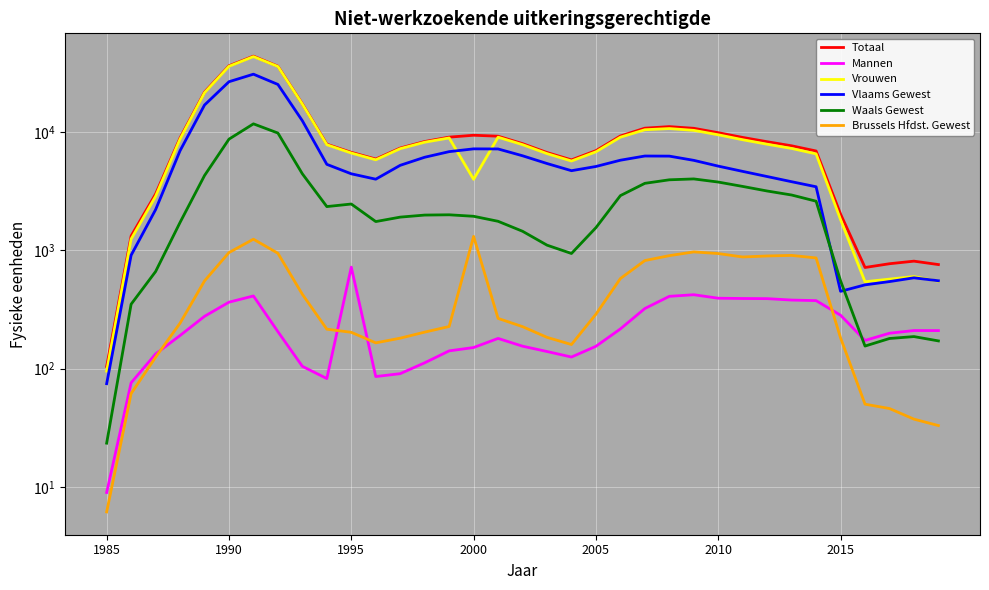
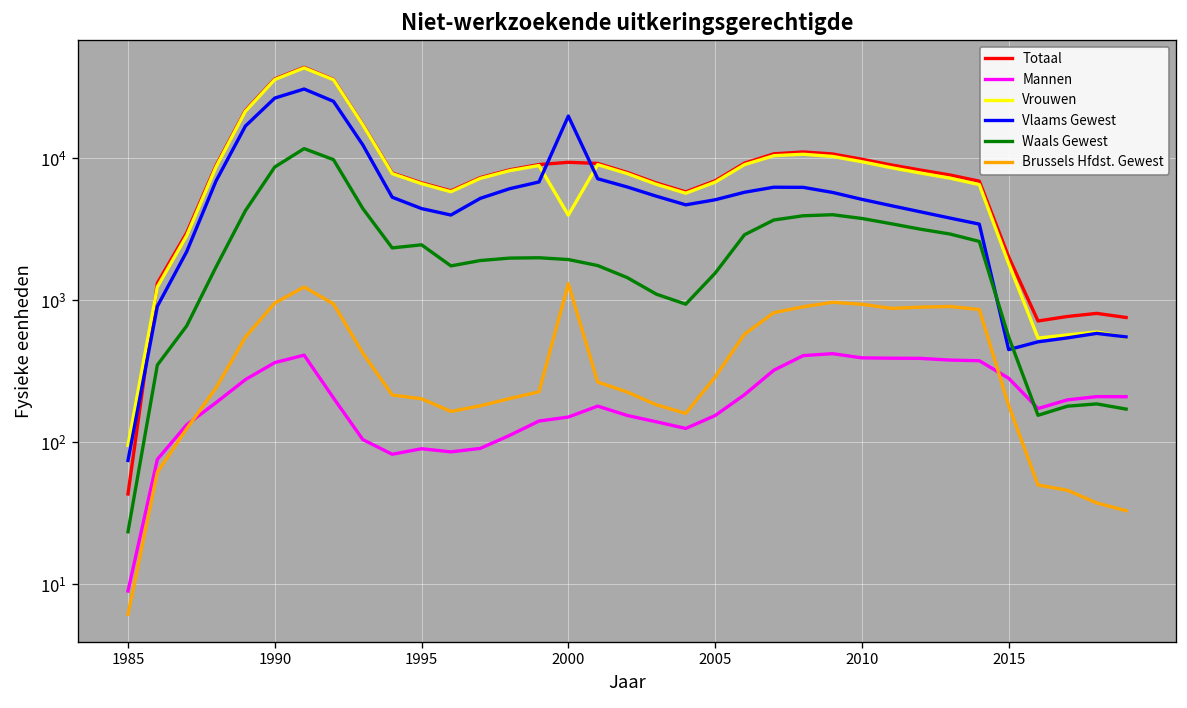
  {
    "Totaal": {
-     "1985": 100,
+     "1985": 43,
      "2000": 9000,
      "2015": 2000
    },
    "Mannen": {
      "1985": 9,
      "1990": 360,
-     "1995": 700,
+     "1995": 90,
      "2000": 150,
      "2005": 150,
      "2010": 390,
      "2015": 280
    },
    "Vrouwen": {
      "1985": 100,
      "2000": 4000,
      "2015": 1800
    },
    "Vlaams Gewest": {
      "1985": 70,
      "1990": 27000,
      "1995": 4400,
-     "2000": 7000,
+     "2000": 20000,
      "2005": 5100,
      "2010": 5000,
      "2015": 450
    },
    "Waals Gewest": {
      "1985": 24,
      "1990": 9000,
      "1995": 2500,
      "2000": 1900,
      "2005": 1600,
      "2010": 3800,
      "2015": 600
    },
    "Brussels Hfdst. Gewest": {
      "1985": 6,
      "1990": 1000,
      "1995": 200,
      "2000": 1300,
      "2005": 290,
      "2010": 900,
      "2015": 180
    }
  }
